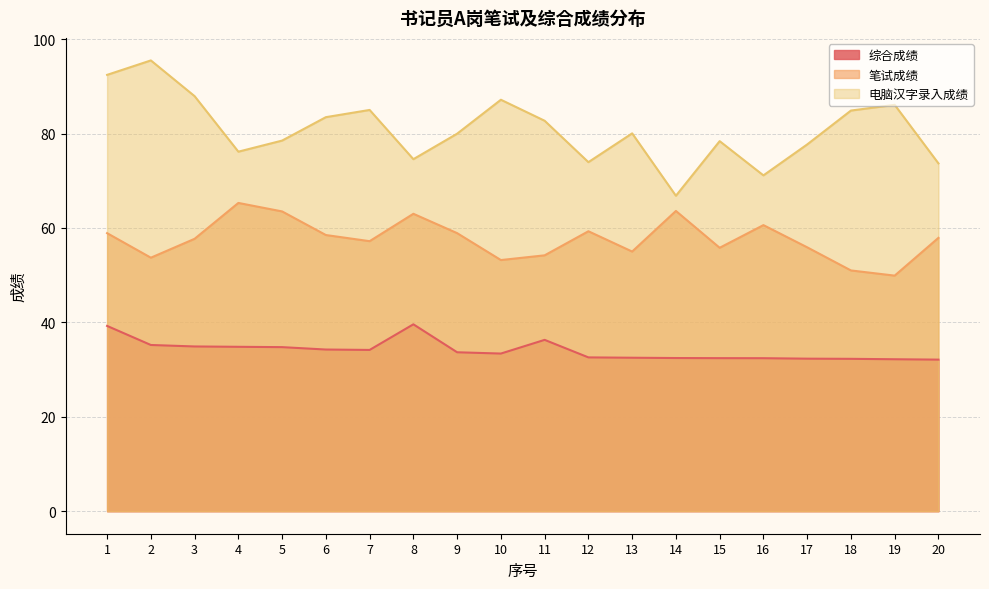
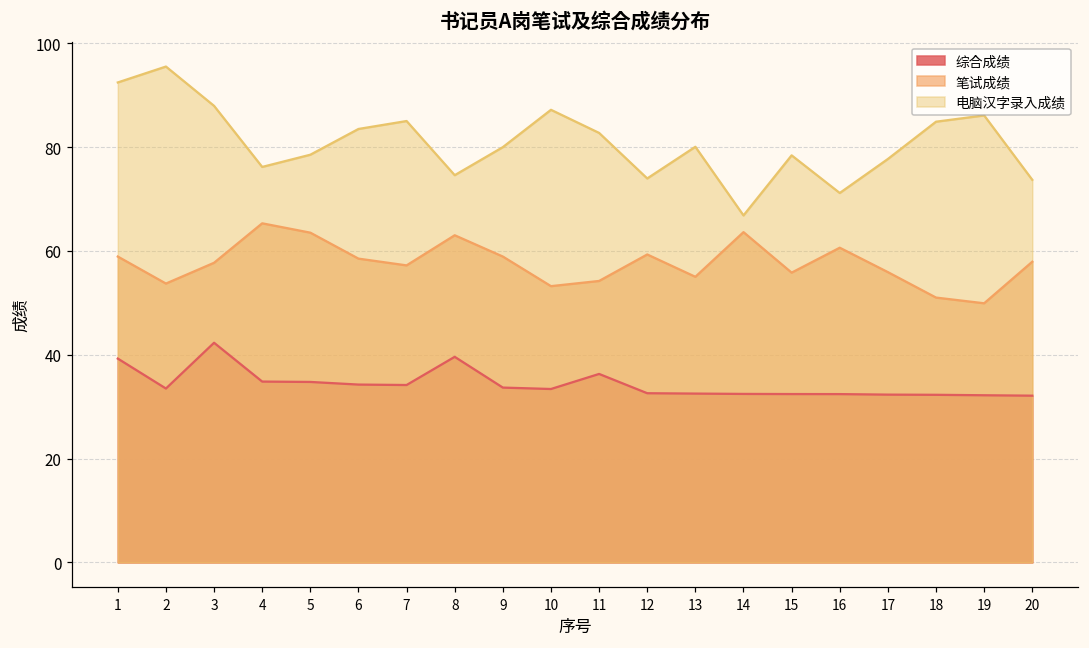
  {
    "综合成绩": {
      "1": 39,
-     "2": 35,
-     "3": 35,
+     "2": 33,
+     "3": 42,
      "4": 35,
      "5": 35,
      "6": 34,
      "7": 34,
      "8": 40,
      "9": 34,
      "10": 33,
      "11": 36,
      "12": 33,
      "13": 33,
      "14": 32,
      "15": 32,
      "16": 32,
      "17": 32,
      "18": 32,
      "19": 32,
      "20": 32
    }
  }
